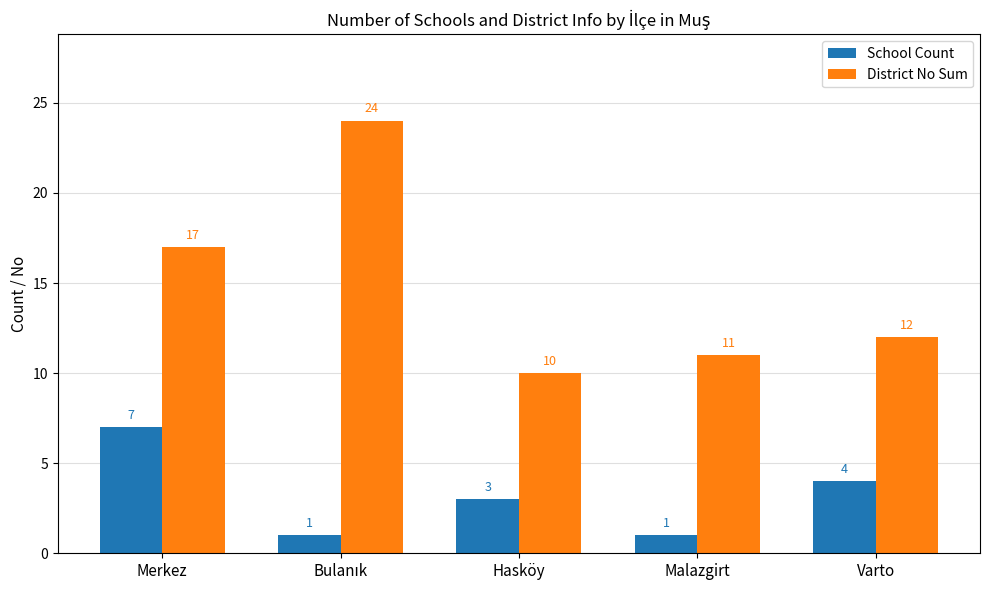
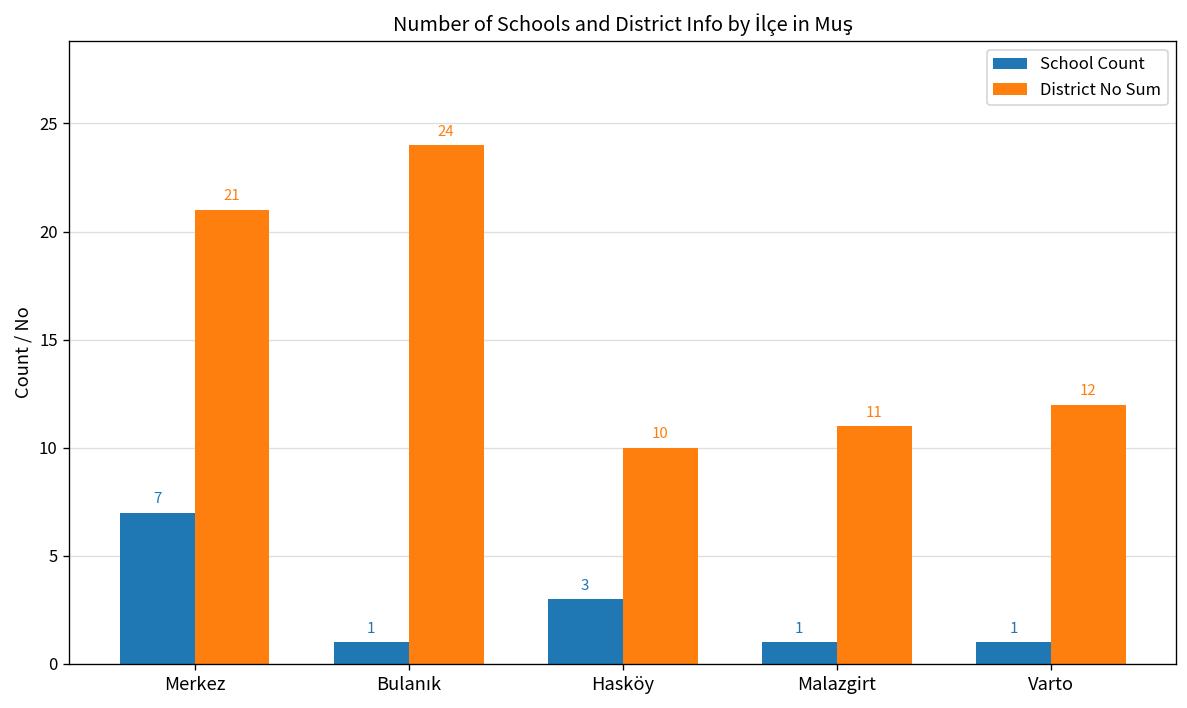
  {
    "School Count": {
      "Merkez": 7,
      "Bulanık": 1,
      "Hasköy": 3,
      "Malazgirt": 1,
-     "Varto": 4
+     "Varto": 1
    },
    "District No Sum": {
-     "Merkez": 17,
+     "Merkez": 21,
      "Bulanık": 24,
      "Hasköy": 10,
      "Malazgirt": 11,
      "Varto": 12
    }
  }
